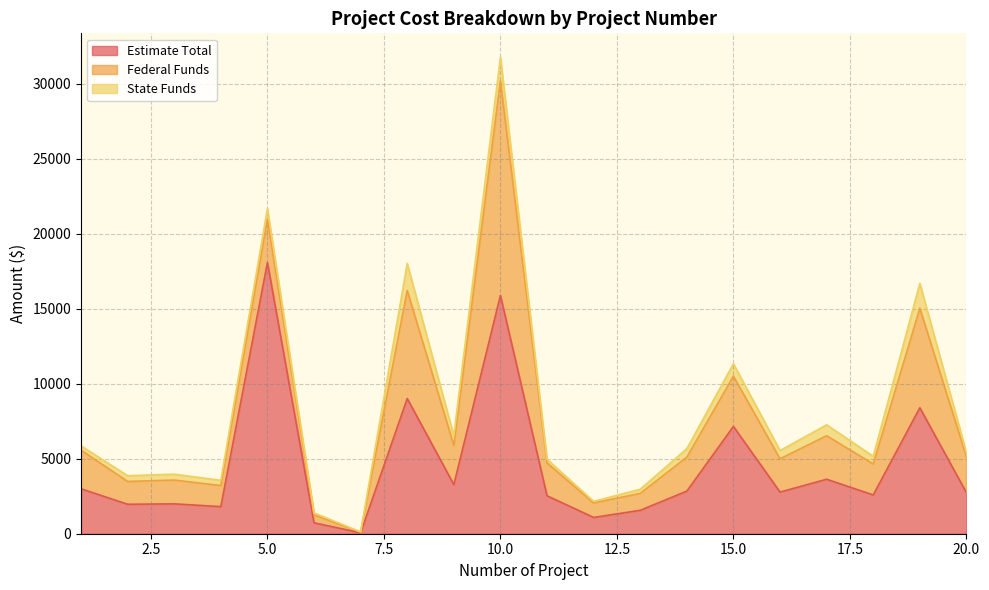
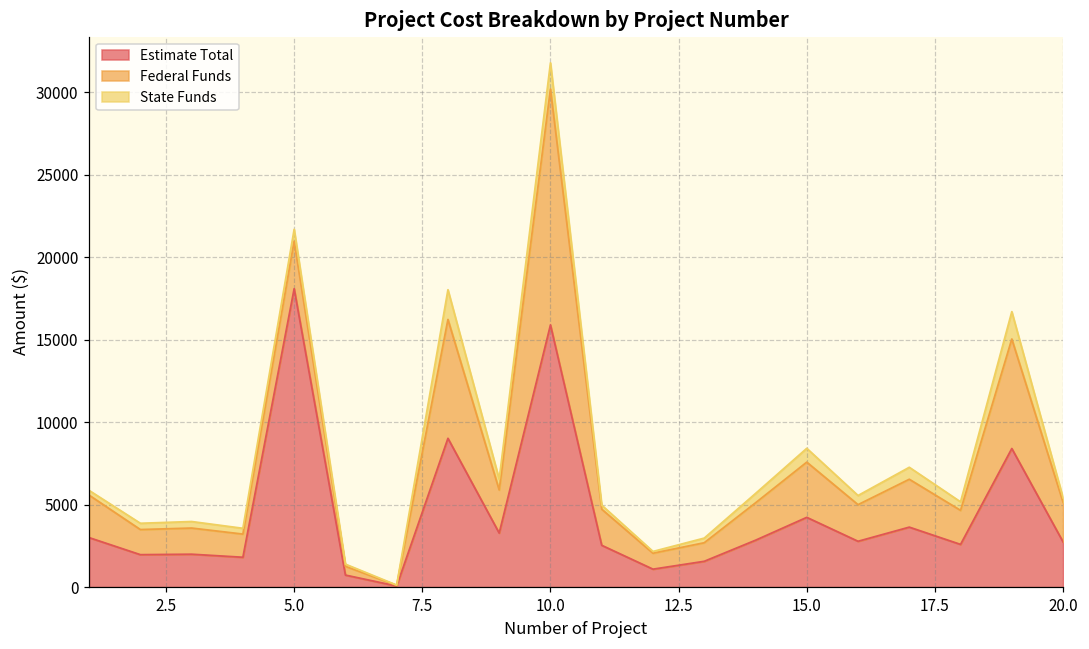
  {
    "Estimate Total": {
      "5.0": 18100,
      "10.0": 15900,
-     "15.0": 7200,
+     "15.0": 4200,
      "20.0": 2700
    }
  }
